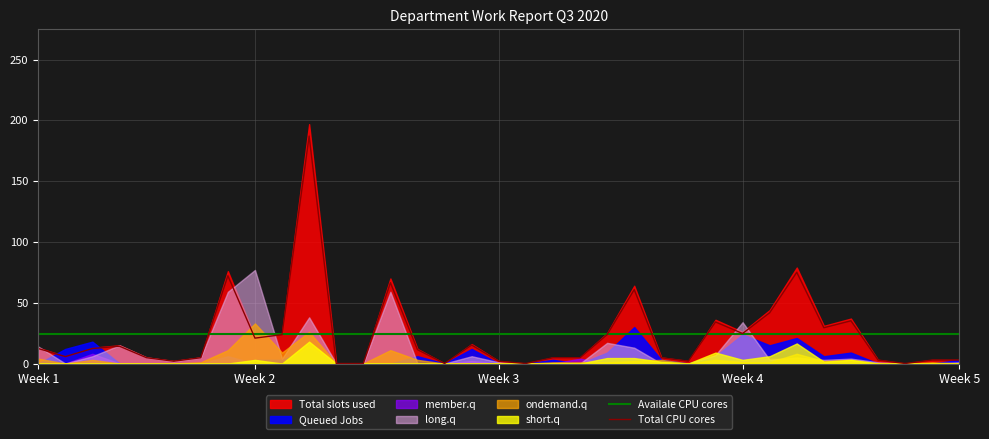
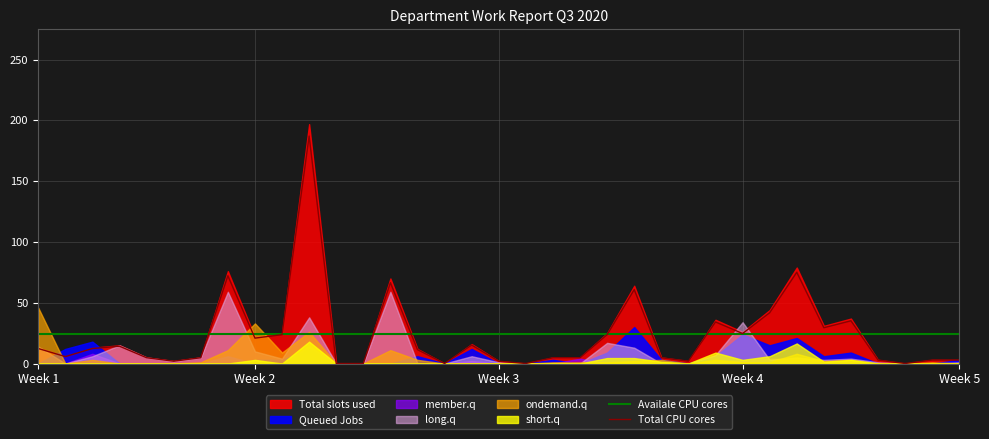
  {
    "member.q": {
      "Week 2": 0
    },
    "long.q": {
-     "Week 2": 77,
+     "Week 2": 10,
      "Week 4": 34
    },
    "ondemand.q": {
-     "Week 1": 4,
+     "Week 1": 46,
      "Week 2": 33
    }
  }
